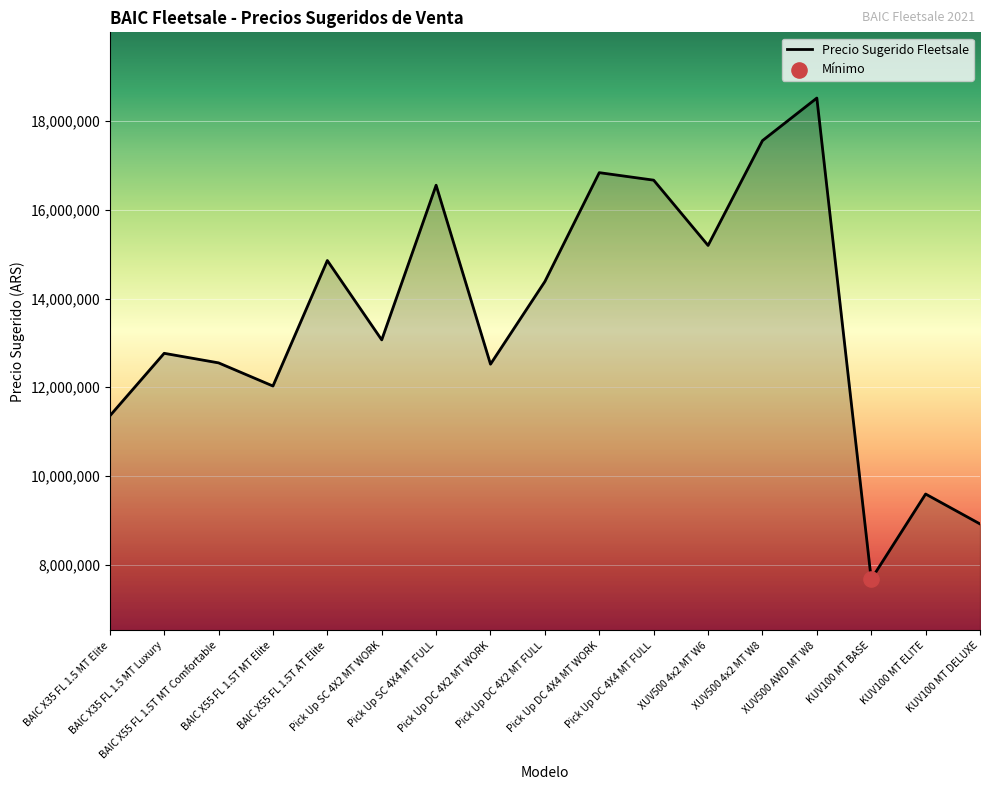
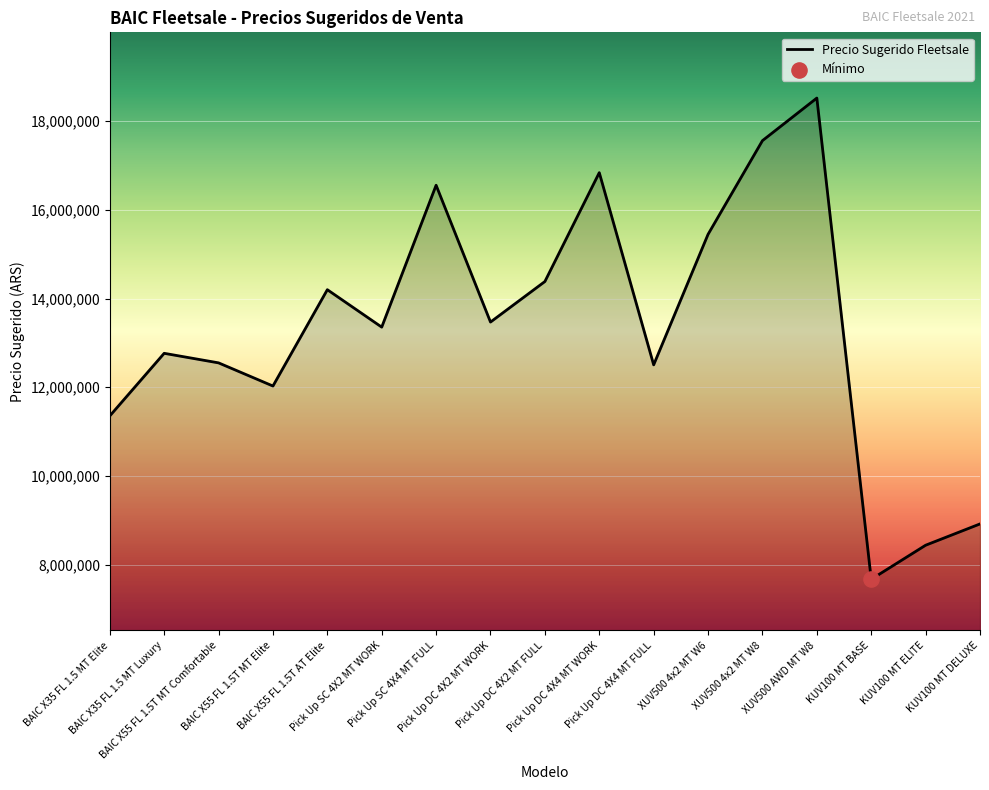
  {
    "Precio Sugerido Fleetsale": {
      "BAIC X35 FL 1.5 MT Elite": "11,400,000",
      "BAIC X35 FL 1.5 MT Luxury": "12,800,000",
      "BAIC X55 FL 1.5T MT Comfortable": "12,500,000",
      "BAIC X55 FL 1.5T MT Elite": "12,000,000",
-     "BAIC X55 FL 1.5T AT Elite": "14,900,000",
-     "Pick Up SC 4X2 MT WORK": "13,100,000",
+     "BAIC X55 FL 1.5T AT Elite": "14,200,000",
+     "Pick Up SC 4X2 MT WORK": "13,400,000",
      "Pick Up SC 4X4 MT FULL": "16,600,000",
-     "Pick Up DC 4X2 MT WORK": "12,500,000",
+     "Pick Up DC 4X2 MT WORK": "13,500,000",
      "Pick Up DC 4X2 MT FULL": "14,400,000",
      "Pick Up DC 4X4 MT WORK": "16,800,000",
-     "Pick Up DC 4X4 MT FULL": "16,700,000",
-     "XUV500 4x2 MT W6": "15,200,000",
+     "Pick Up DC 4X4 MT FULL": "12,500,000",
+     "XUV500 4x2 MT W6": "15,400,000",
      "XUV500 4x2 MT W8": "17,600,000",
      "XUV500 AWD MT W8": "18,500,000",
-     "KUV100 MT ELITE": "9,600,000",
+     "KUV100 MT ELITE": "8,400,000",
      "KUV100 MT DELUXE": "8,900,000"
    }
  }
